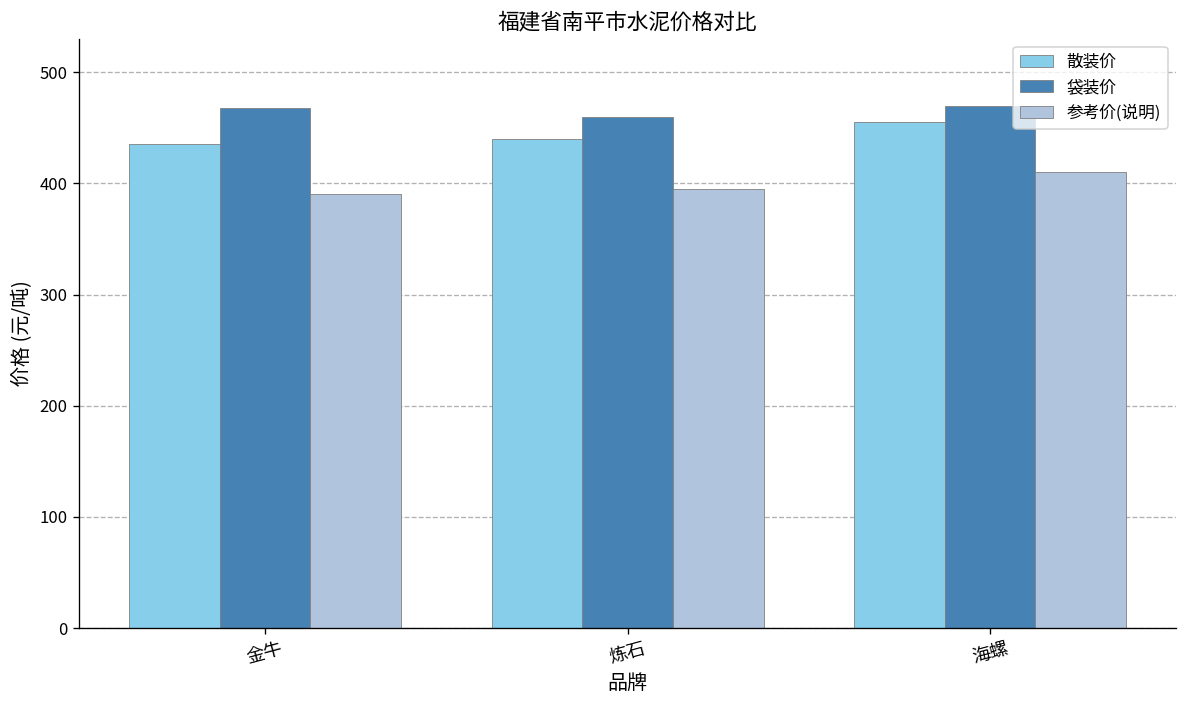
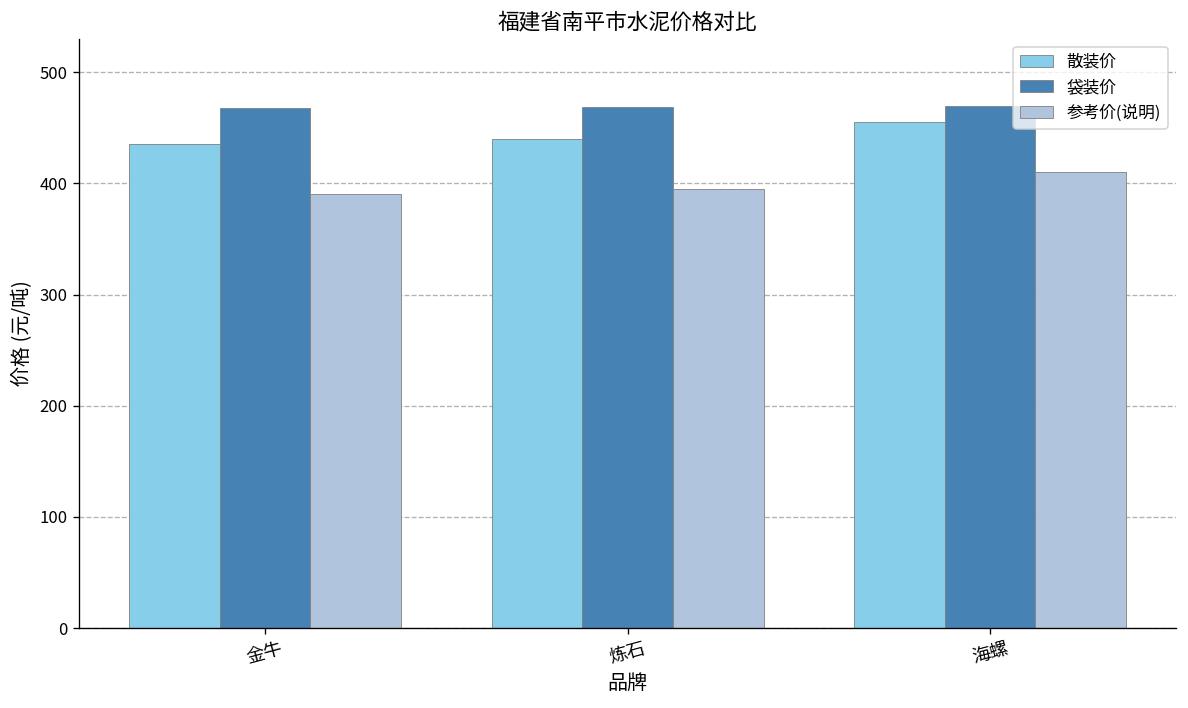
  {
    "袋装价": {
      "金牛": 470,
-     "炼石": 460,
+     "炼石": 470,
      "海螺": 470
    }
  }
